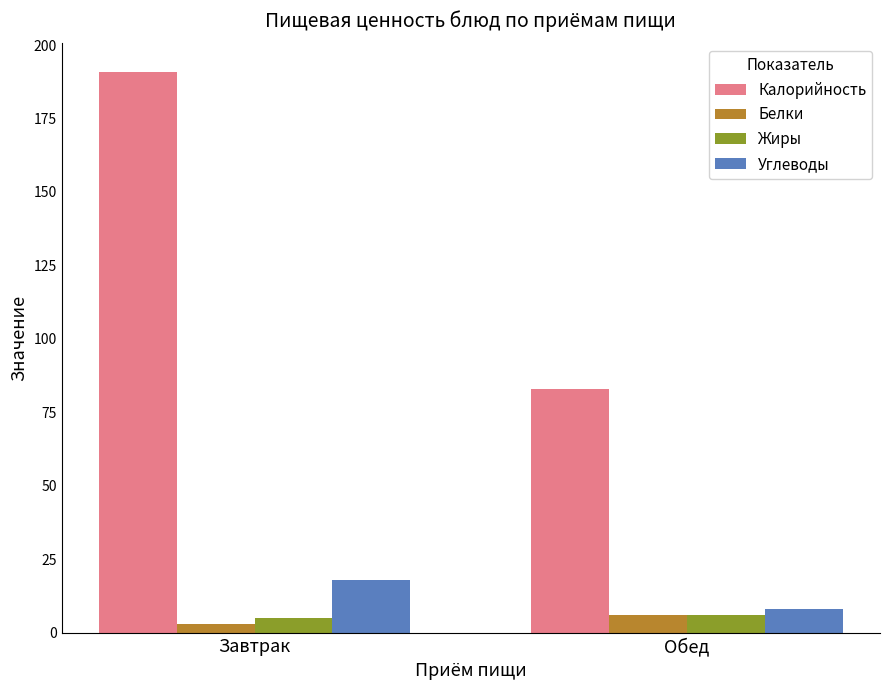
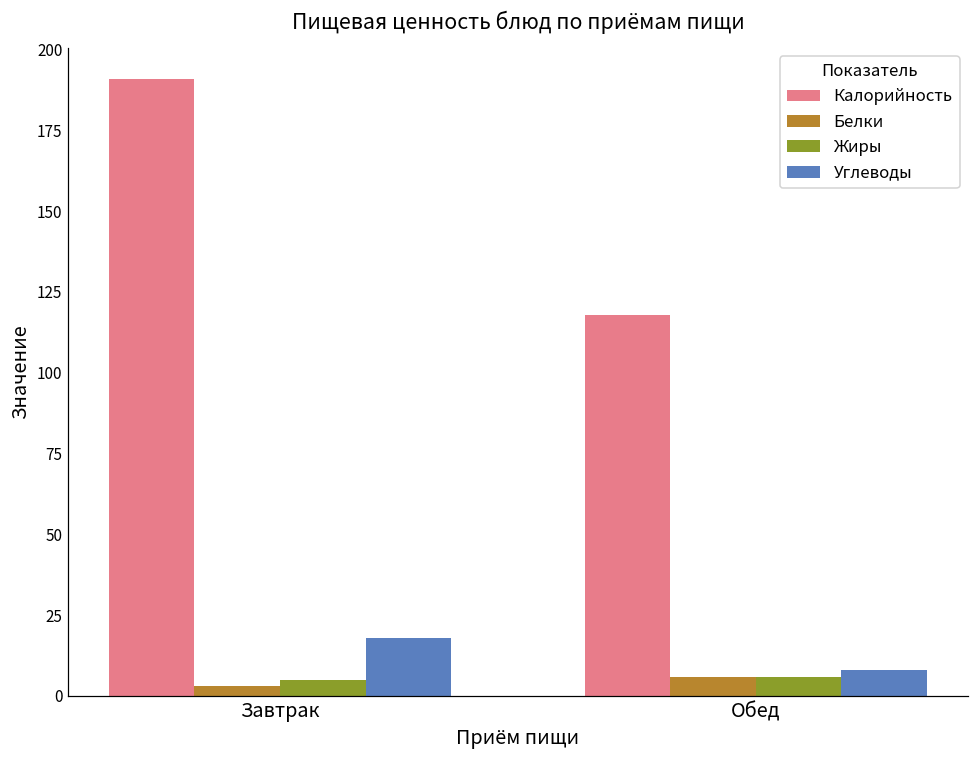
  {
    "Калорийность": {
      "Завтрак": 191,
-     "Обед": 83
+     "Обед": 118
    },
    "Углеводы": {
      "Завтрак": 18,
      "Обед": 8
    }
  }
